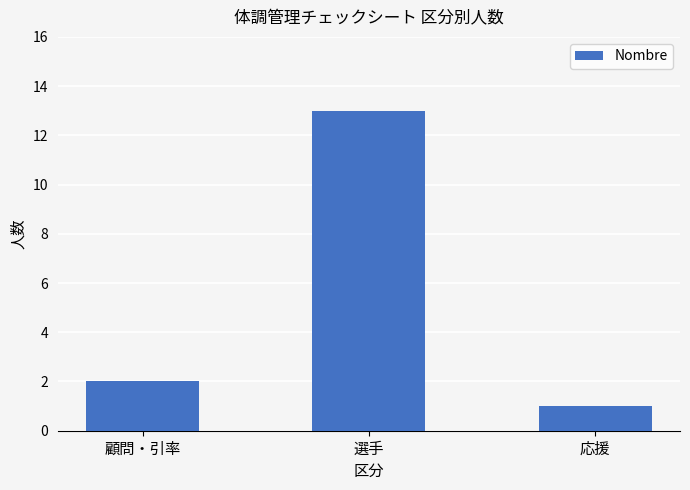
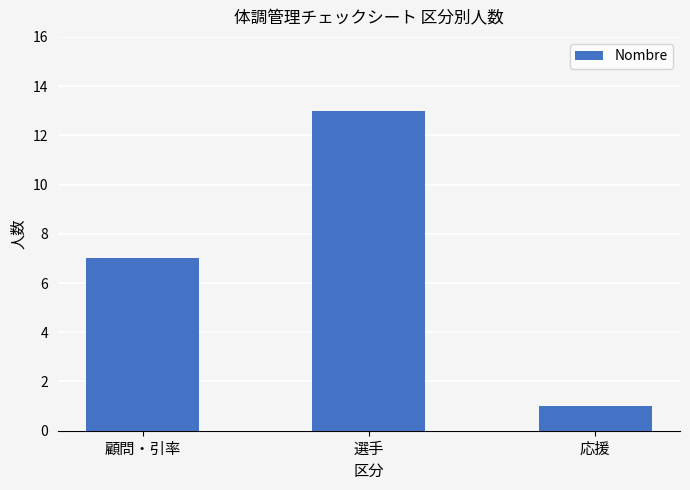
  {
-   "顧問・引率": 2,
+   "顧問・引率": 7,
    "選手": 13,
    "応援": 1
  }
